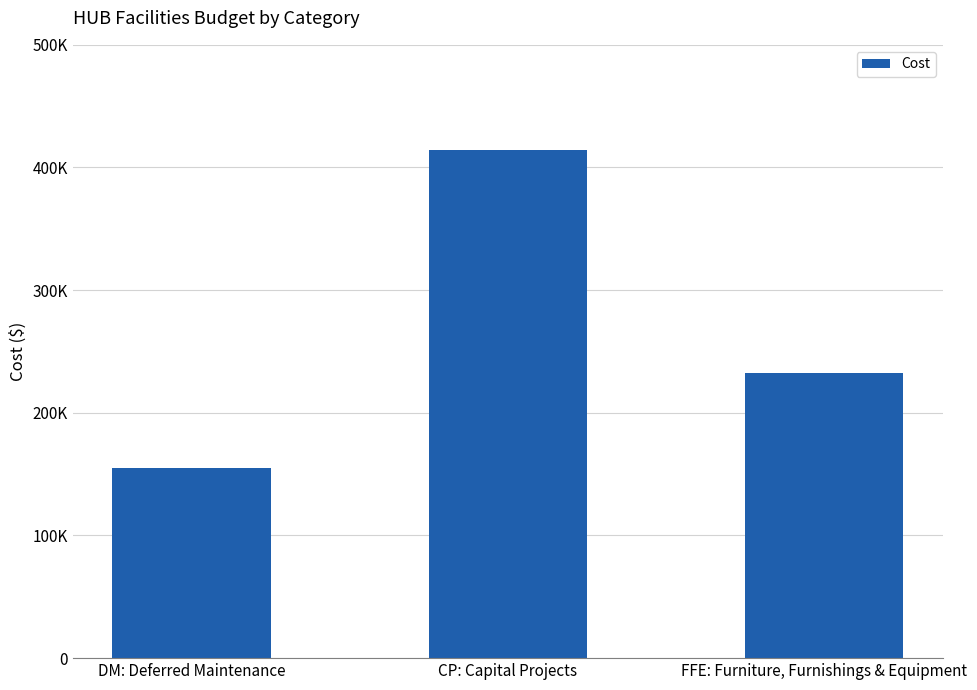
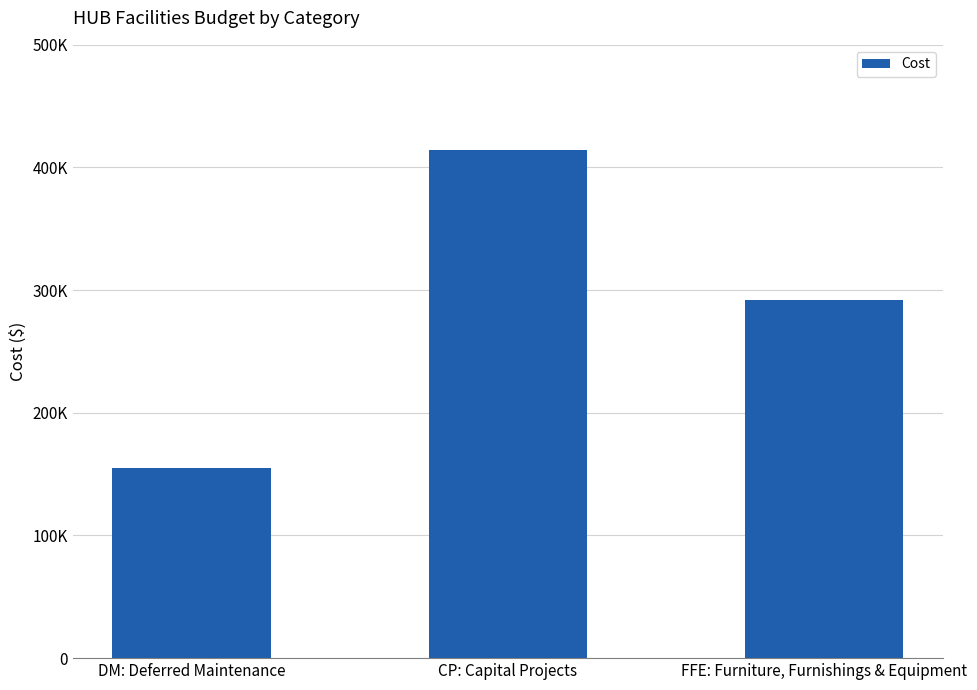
  {
    "DM: Deferred Maintenance": 155000,
    "CP: Capital Projects": 414000,
-   "FFE: Furniture, Furnishings & Equipment": 233000
+   "FFE: Furniture, Furnishings & Equipment": 292000
  }
